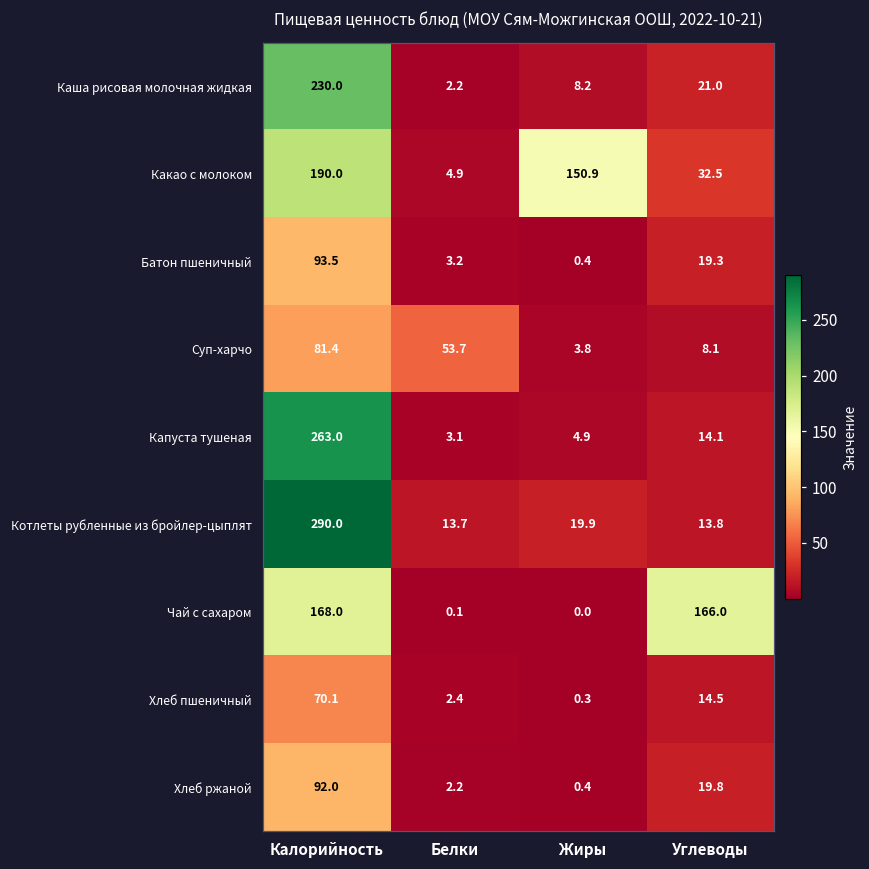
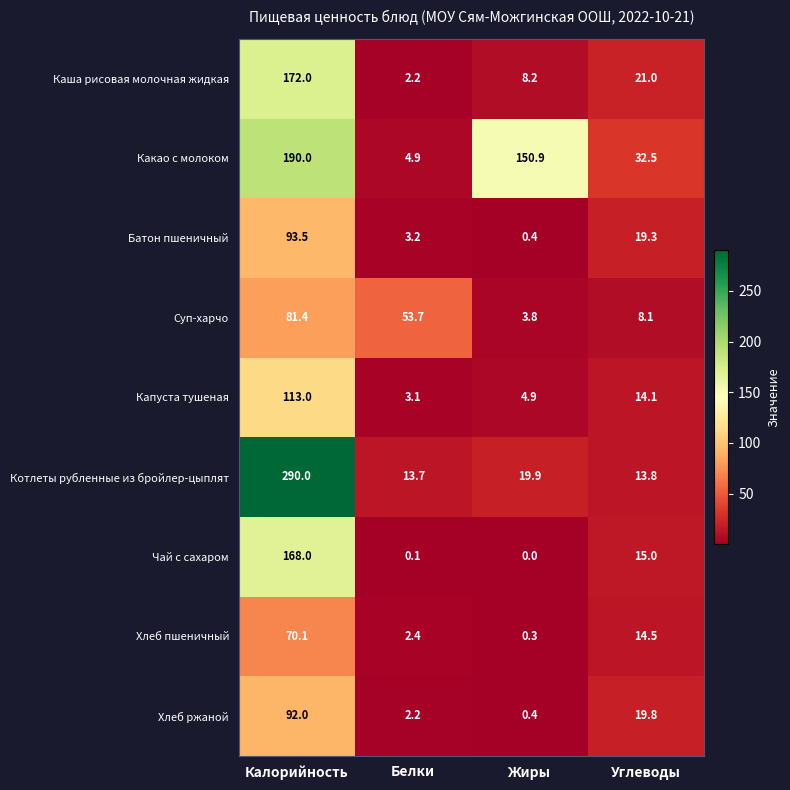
  {
    "Каша рисовая молочная жидкая": {
-     "Калорийность": 230.0,
+     "Калорийность": 172.0,
      "Белки": 2.2,
      "Жиры": 8.2,
      "Углеводы": 21.0
    },
    "Какао с молоком": {
      "Калорийность": 190.0,
      "Белки": 4.9,
      "Жиры": 150.9,
      "Углеводы": 32.5
    },
    "Батон пшеничный": {
      "Калорийность": 93.5,
      "Белки": 3.2,
      "Жиры": 0.4,
      "Углеводы": 19.3
    },
    "Суп-харчо": {
      "Калорийность": 81.4,
      "Белки": 53.7,
      "Жиры": 3.8,
      "Углеводы": 8.1
    },
    "Капуста тушеная": {
-     "Калорийность": 263.0,
+     "Калорийность": 113.0,
      "Белки": 3.1,
      "Жиры": 4.9,
      "Углеводы": 14.1
    },
    "Котлеты рубленные из бройлер-цыплят": {
      "Калорийность": 290.0,
      "Белки": 13.7,
      "Жиры": 19.9,
      "Углеводы": 13.8
    },
    "Чай с сахаром": {
      "Калорийность": 168.0,
      "Белки": 0.1,
      "Жиры": 0.0,
-     "Углеводы": 166.0
+     "Углеводы": 15.0
    },
    "Хлеб пшеничный": {
      "Калорийность": 70.1,
      "Белки": 2.4,
      "Жиры": 0.3,
      "Углеводы": 14.5
    },
    "Хлеб ржаной": {
      "Калорийность": 92.0,
      "Белки": 2.2,
      "Жиры": 0.4,
      "Углеводы": 19.8
    }
  }
